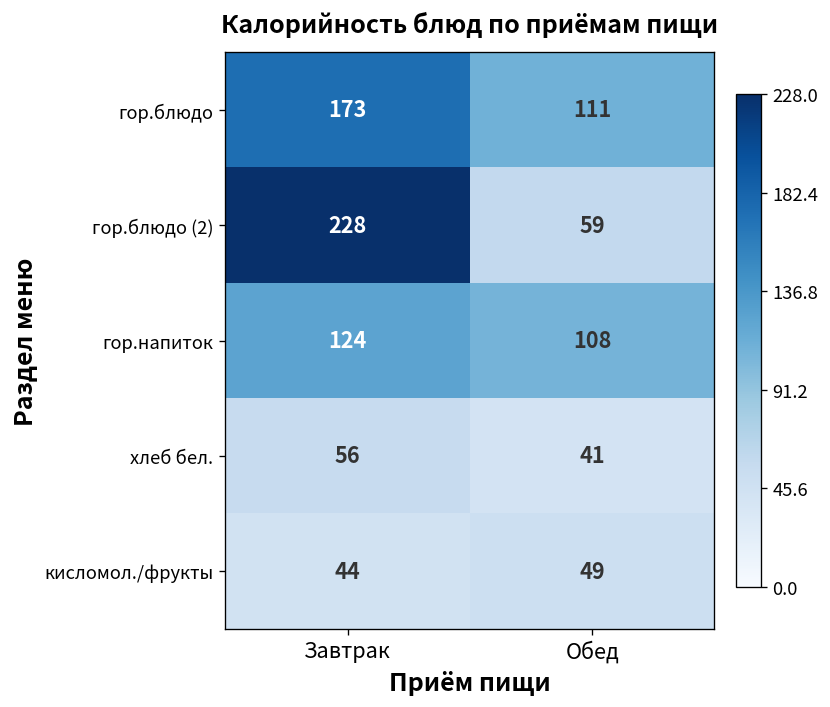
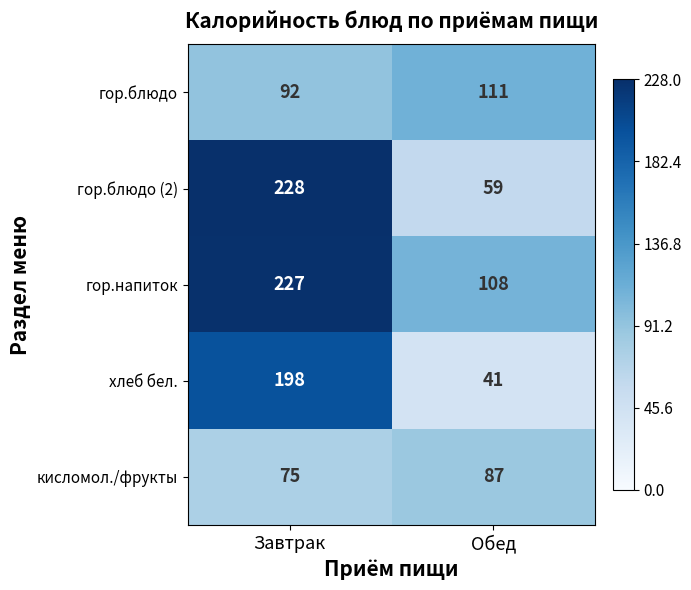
  {
    "гор.блюдо": {
-     "Завтрак": 173,
+     "Завтрак": 92,
      "Обед": 111
    },
    "гор.блюдо (2)": {
      "Завтрак": 228,
      "Обед": 59
    },
    "гор.напиток": {
-     "Завтрак": 124,
+     "Завтрак": 227,
      "Обед": 108
    },
    "хлеб бел.": {
-     "Завтрак": 56,
+     "Завтрак": 198,
      "Обед": 41
    },
    "кисломол./фрукты": {
-     "Завтрак": 44,
-     "Обед": 49
+     "Завтрак": 75,
+     "Обед": 87
    }
  }
